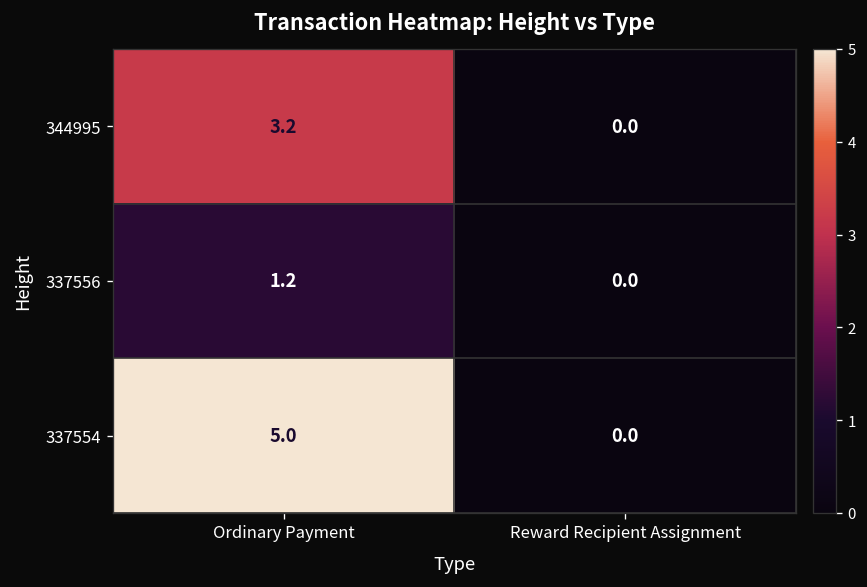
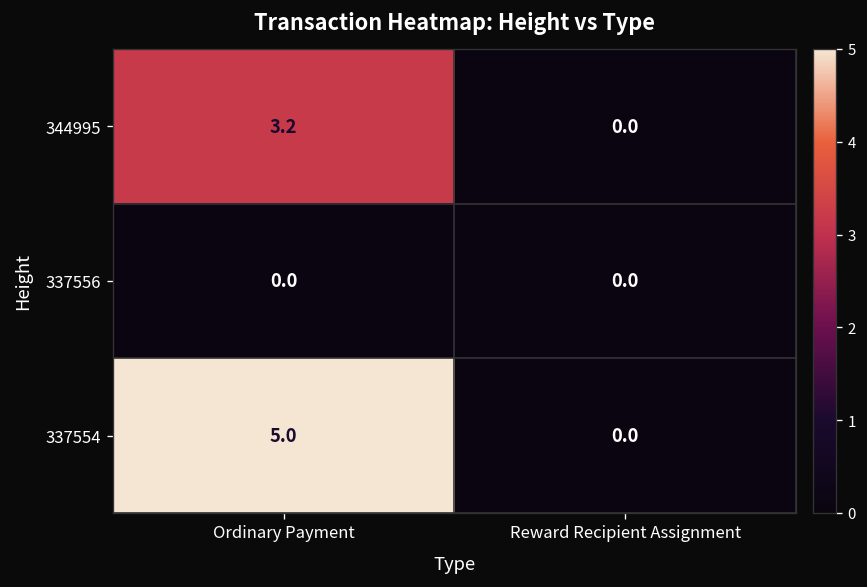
  {
    "344995": {
      "Ordinary Payment": 3.2,
      "Reward Recipient Assignment": 0.0
    },
    "337556": {
-     "Ordinary Payment": 1.2,
+     "Ordinary Payment": 0.0,
      "Reward Recipient Assignment": 0.0
    },
    "337554": {
      "Ordinary Payment": 5.0,
      "Reward Recipient Assignment": 0.0
    }
  }
